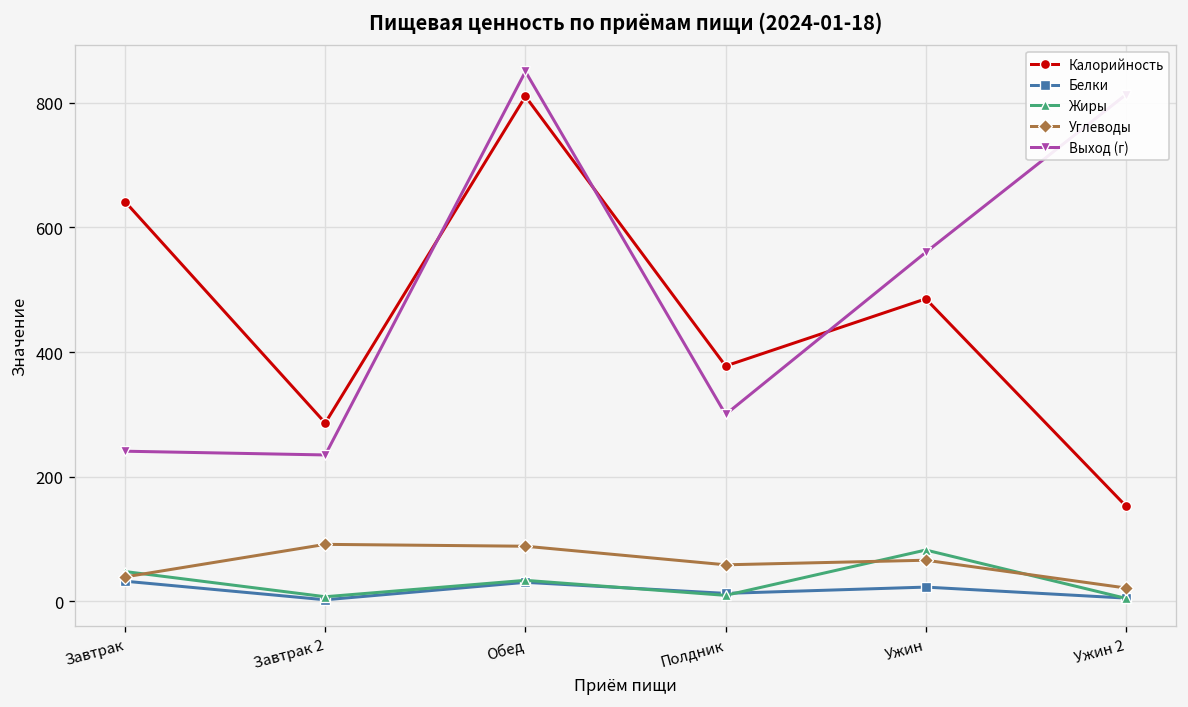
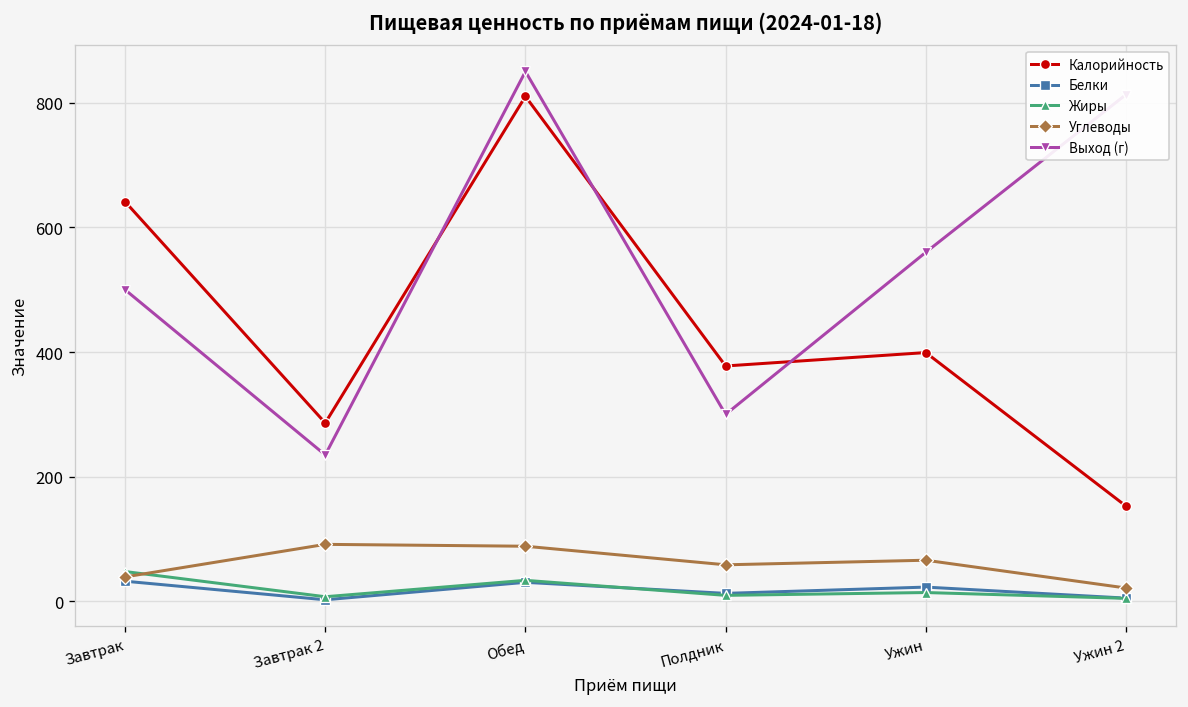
  {
    "Калорийность": {
      "Завтрак": 640,
      "Завтрак 2": 290,
      "Обед": 810,
      "Полдник": 380,
-     "Ужин": 490,
+     "Ужин": 400,
      "Ужин 2": 150
    },
    "Белки": {
      "Завтрак": 30,
      "Завтрак 2": 0,
      "Ужин": 20
    },
    "Жиры": {
      "Завтрак": 50,
      "Завтрак 2": 10,
-     "Ужин": 80
+     "Ужин": 10
    },
    "Углеводы": {
      "Завтрак": 40,
      "Завтрак 2": 90,
      "Обед": 90,
      "Полдник": 60,
      "Ужин": 70,
      "Ужин 2": 20
    },
    "Выход (г)": {
-     "Завтрак": 240,
+     "Завтрак": 500,
      "Завтрак 2": 240,
      "Обед": 850,
      "Полдник": 300,
      "Ужин": 560
    }
  }
